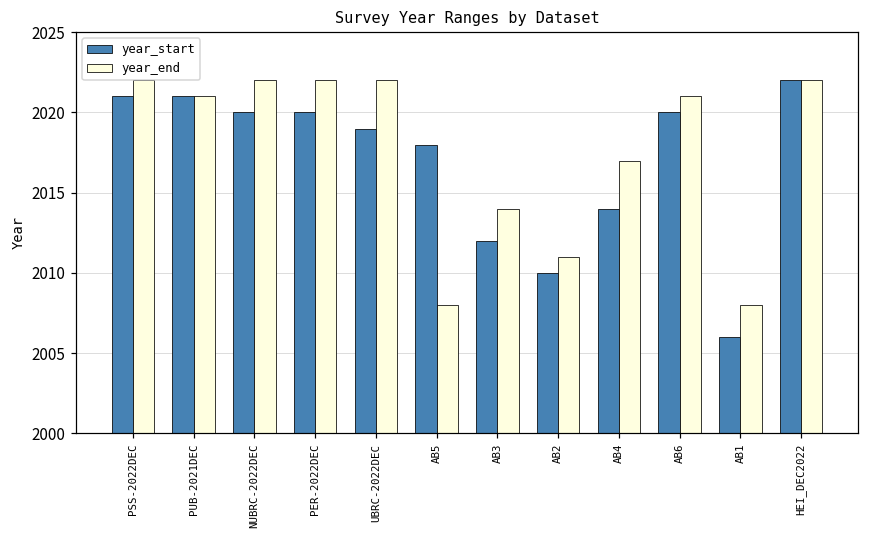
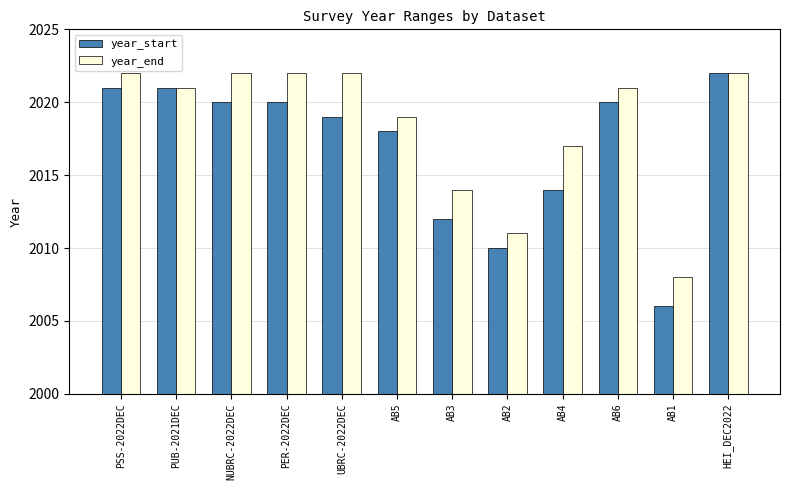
  {
    "year_start": {
      "PSS-2022DEC": 2021,
      "PUB-2021DEC": 2021,
      "NUBRC-2022DEC": 2020,
      "PER-2022DEC": 2020,
      "UBRC-2022DEC": 2019,
      "AB5": 2018,
      "AB3": 2012,
      "AB2": 2010,
      "AB4": 2014,
      "AB6": 2020,
      "AB1": 2006,
      "HEI_DEC2022": 2022
    },
    "year_end": {
      "PSS-2022DEC": 2022,
      "PUB-2021DEC": 2021,
      "NUBRC-2022DEC": 2022,
      "PER-2022DEC": 2022,
      "UBRC-2022DEC": 2022,
-     "AB5": 2008,
+     "AB5": 2019,
      "AB3": 2014,
      "AB2": 2011,
      "AB4": 2017,
      "AB6": 2021,
      "AB1": 2008,
      "HEI_DEC2022": 2022
    }
  }
